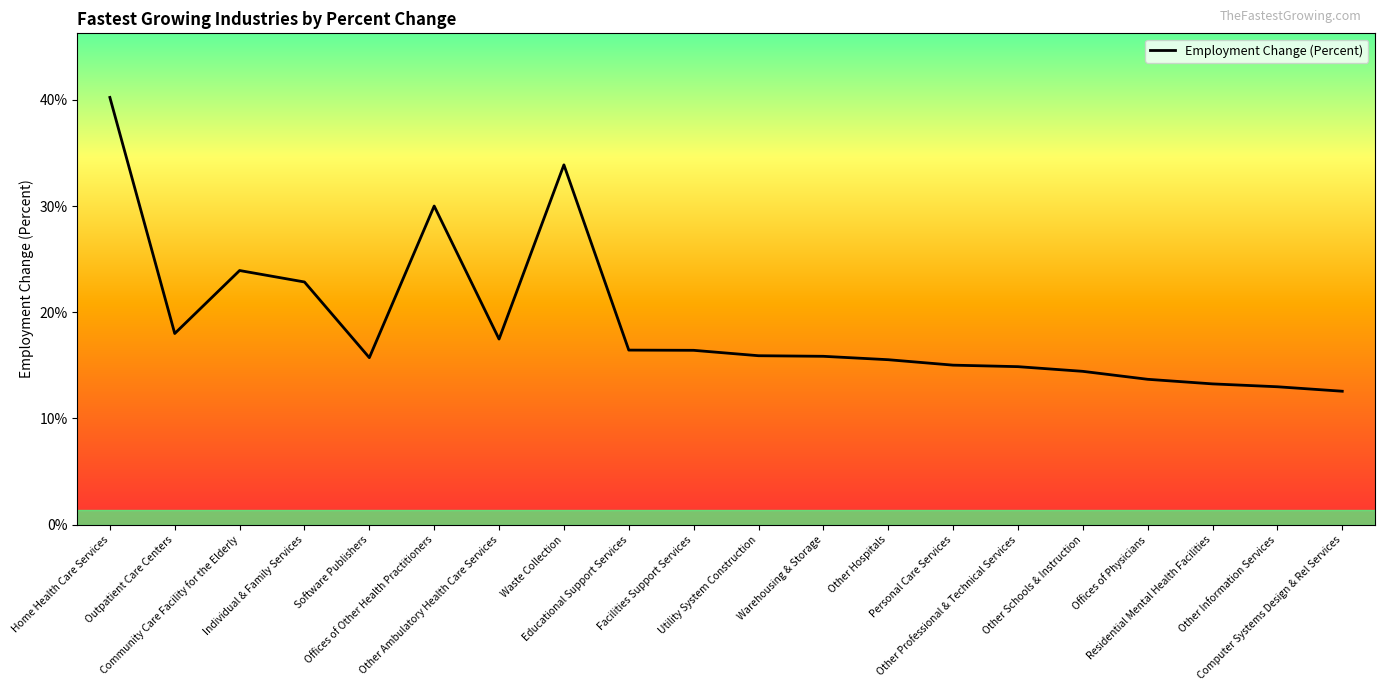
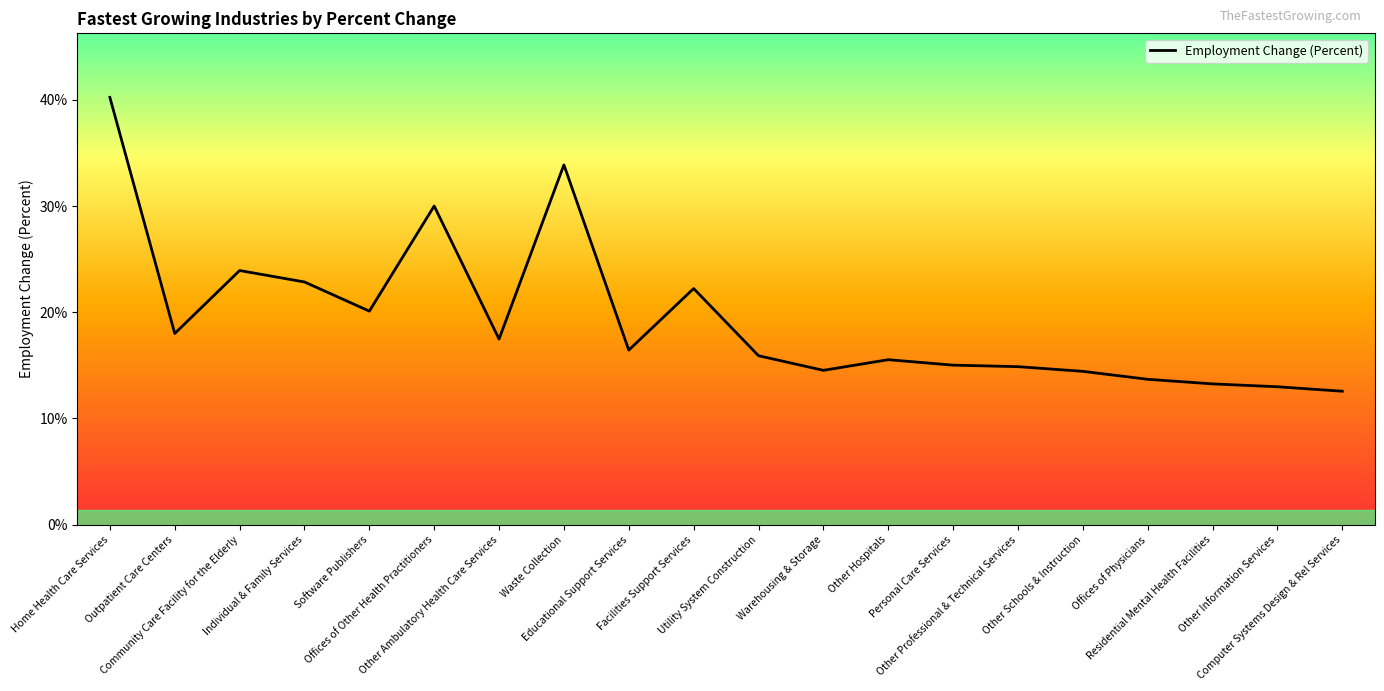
  {
    "Home Health Care Services": "40.2%",
    "Outpatient Care Centers": "18.0%",
    "Community Care Facility for the Elderly": "23.9%",
    "Individual & Family Services": "22.9%",
-   "Software Publishers": "15.7%",
+   "Software Publishers": "20.1%",
    "Offices of Other Health Practitioners": "30.0%",
    "Other Ambulatory Health Care Services": "17.5%",
    "Waste Collection": "33.9%",
    "Educational Support Services": "16.4%",
-   "Facilities Support Services": "16.4%",
+   "Facilities Support Services": "22.2%",
    "Utility System Construction": "15.9%",
-   "Warehousing & Storage": "15.9%",
+   "Warehousing & Storage": "14.5%",
    "Other Hospitals": "15.5%",
    "Personal Care Services": "15.0%",
    "Other Professional & Technical Services": "14.9%",
    "Other Schools & Instruction": "14.4%",
    "Offices of Physicians": "13.7%",
    "Residential Mental Health Facilities": "13.3%",
    "Other Information Services": "13.0%",
    "Computer Systems Design & Rel Services": "12.6%"
  }
